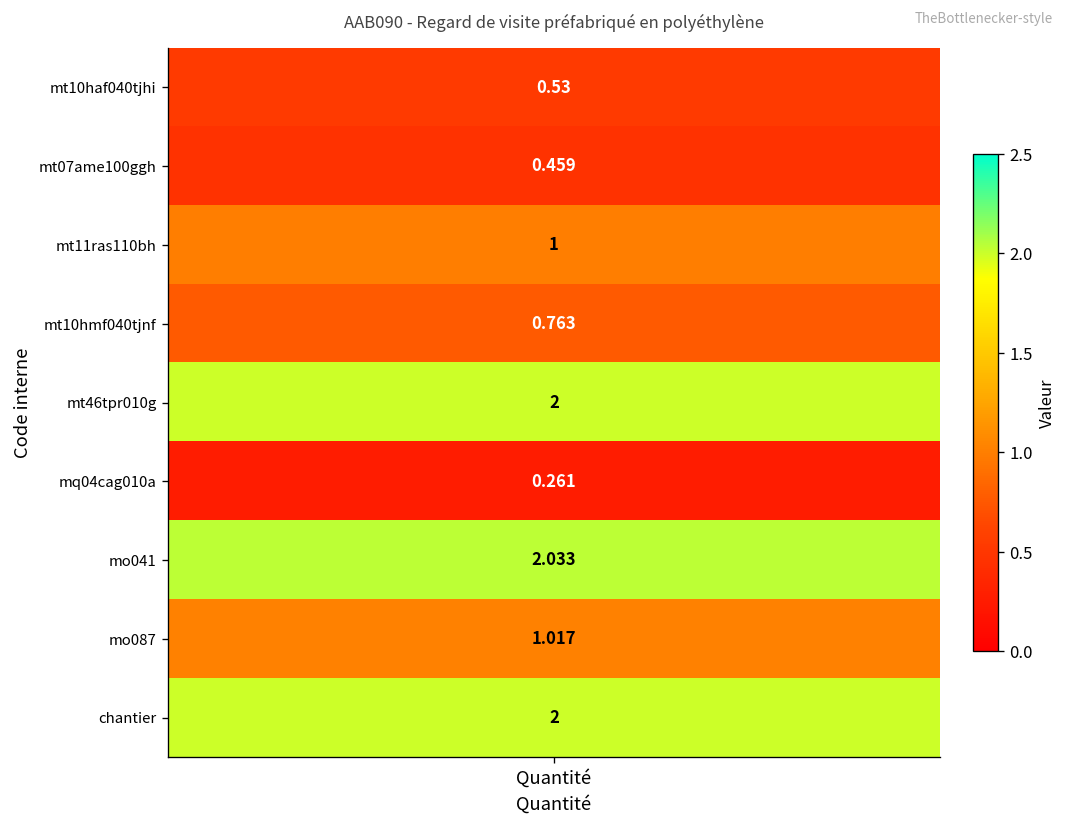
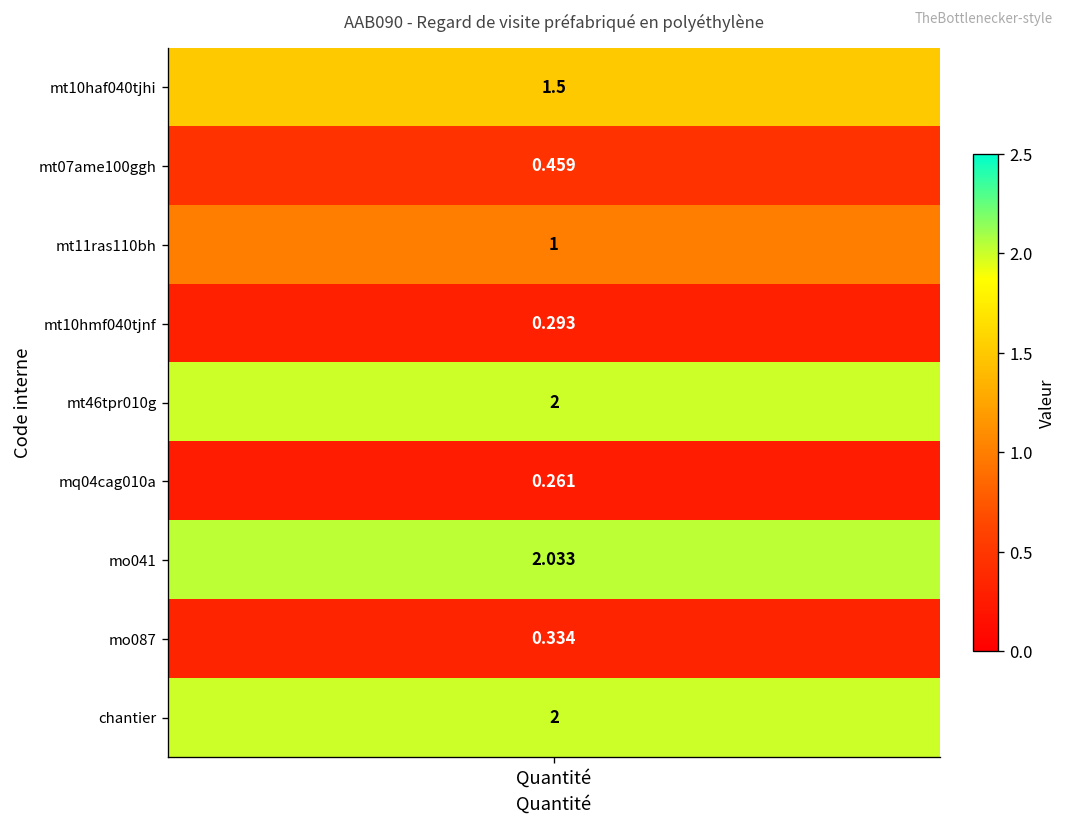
  {
    "mt10haf040tjhi": {
-     "Quantité": 0.53
+     "Quantité": 1.5
    },
    "mt07ame100ggh": {
      "Quantité": 0.459
    },
    "mt11ras110bh": {
      "Quantité": 1
    },
    "mt10hmf040tjnf": {
-     "Quantité": 0.763
+     "Quantité": 0.293
    },
    "mt46tpr010g": {
      "Quantité": 2
    },
    "mq04cag010a": {
      "Quantité": 0.261
    },
    "mo041": {
      "Quantité": 2.033
    },
    "mo087": {
-     "Quantité": 1.017
+     "Quantité": 0.334
    },
    "chantier": {
      "Quantité": 2
    }
  }
